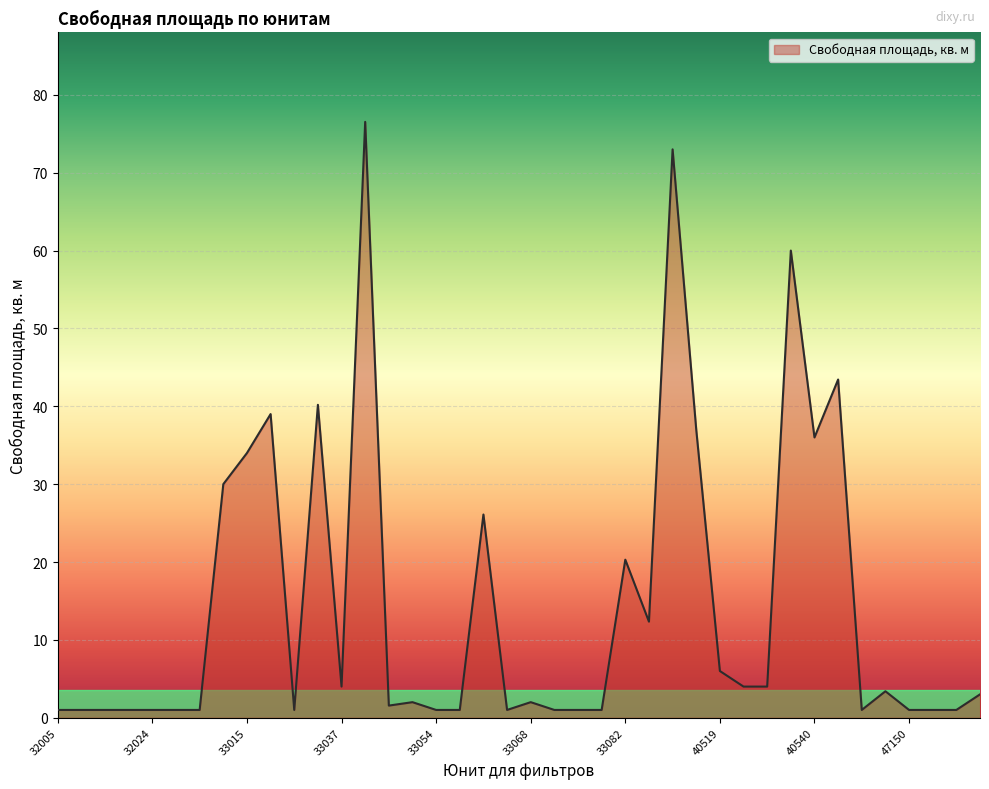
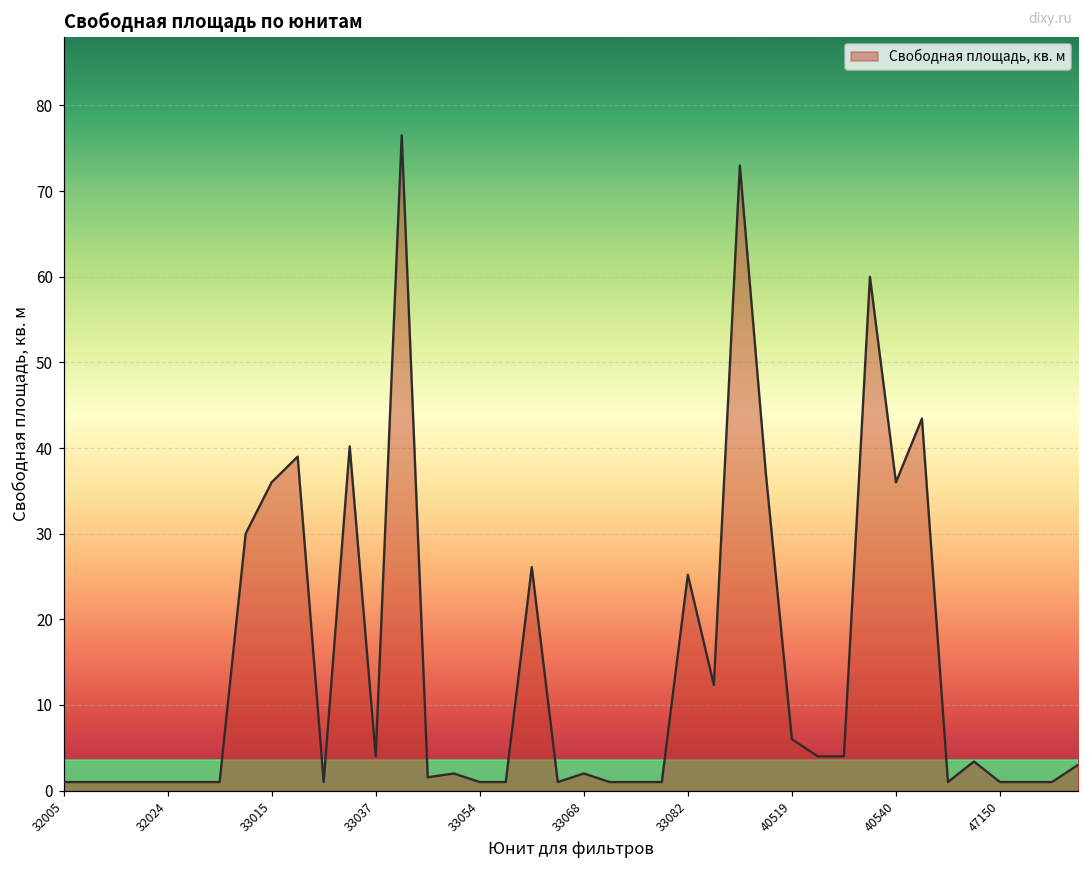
  {
-   "33015": 34,
+   "33015": 36,
    "33037": 4,
-   "33082": 20,
+   "33082": 25,
    "40519": 6,
    "40540": 36
  }
